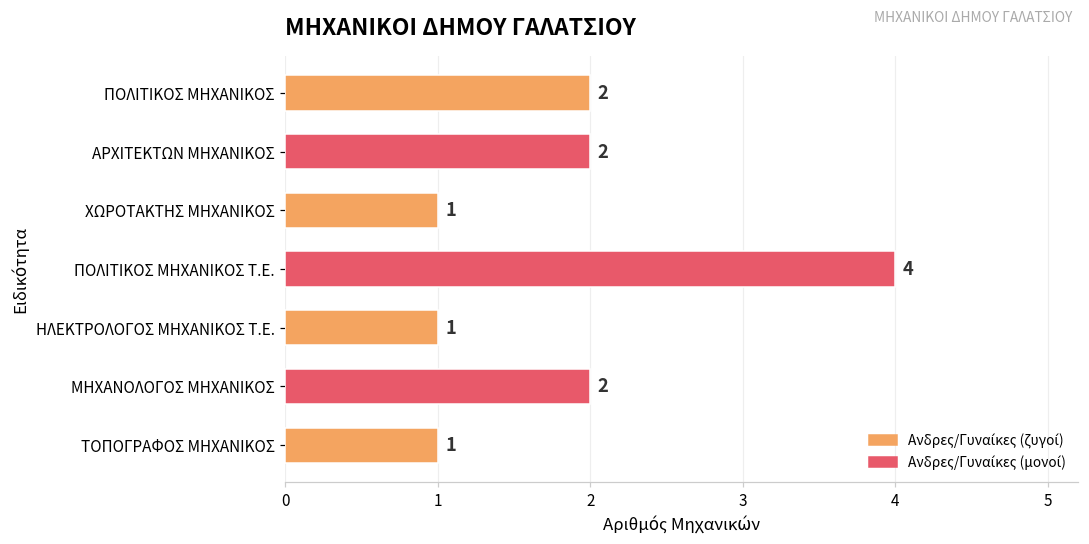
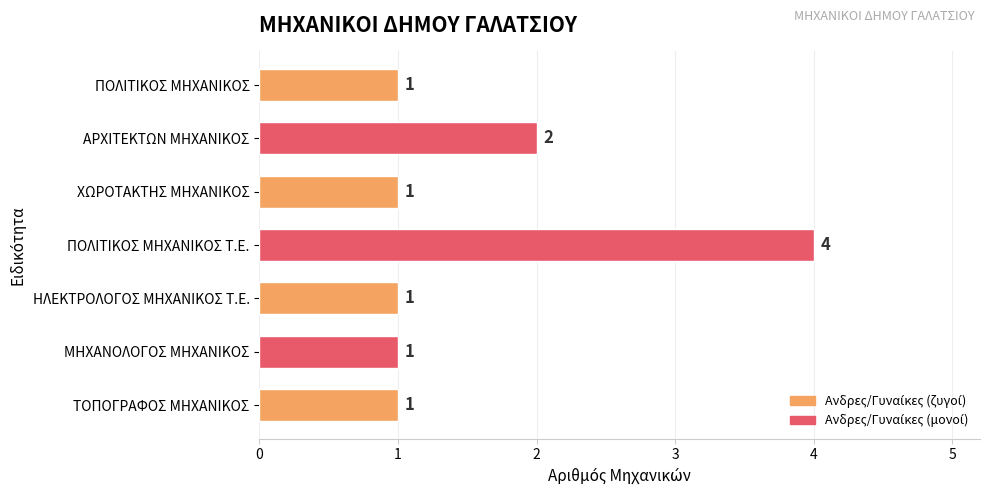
  {
-   "ΠΟΛΙΤΙΚΟΣ ΜΗΧΑΝΙΚΟΣ": 2,
+   "ΠΟΛΙΤΙΚΟΣ ΜΗΧΑΝΙΚΟΣ": 1,
    "ΑΡΧΙΤΕΚΤΩΝ ΜΗΧΑΝΙΚΟΣ": 2,
    "ΧΩΡΟΤΑΚΤΗΣ ΜΗΧΑΝΙΚΟΣ": 1,
    "ΠΟΛΙΤΙΚΟΣ ΜΗΧΑΝΙΚΟΣ Τ.Ε.": 4,
    "ΗΛΕΚΤΡΟΛΟΓΟΣ ΜΗΧΑΝΙΚΟΣ Τ.Ε.": 1,
-   "ΜΗΧΑΝΟΛΟΓΟΣ ΜΗΧΑΝΙΚΟΣ": 2,
+   "ΜΗΧΑΝΟΛΟΓΟΣ ΜΗΧΑΝΙΚΟΣ": 1,
    "ΤΟΠΟΓΡΑΦΟΣ ΜΗΧΑΝΙΚΟΣ": 1
  }
